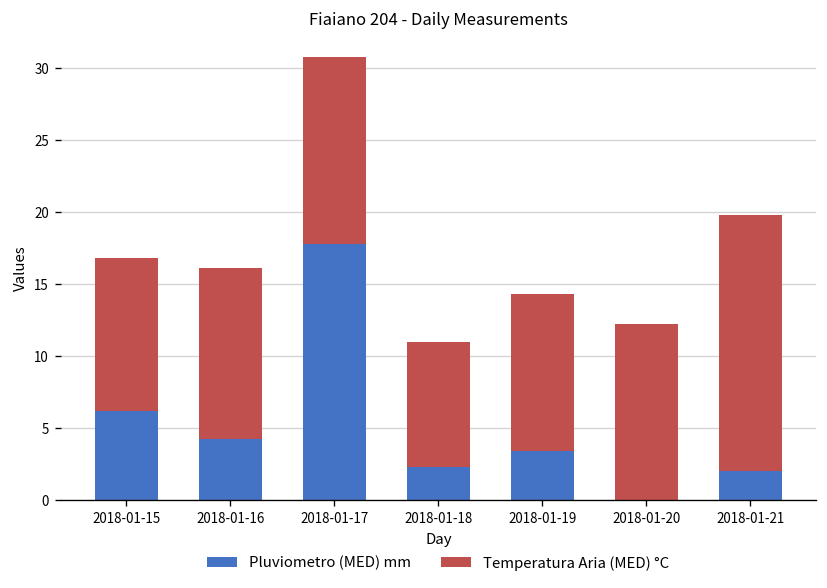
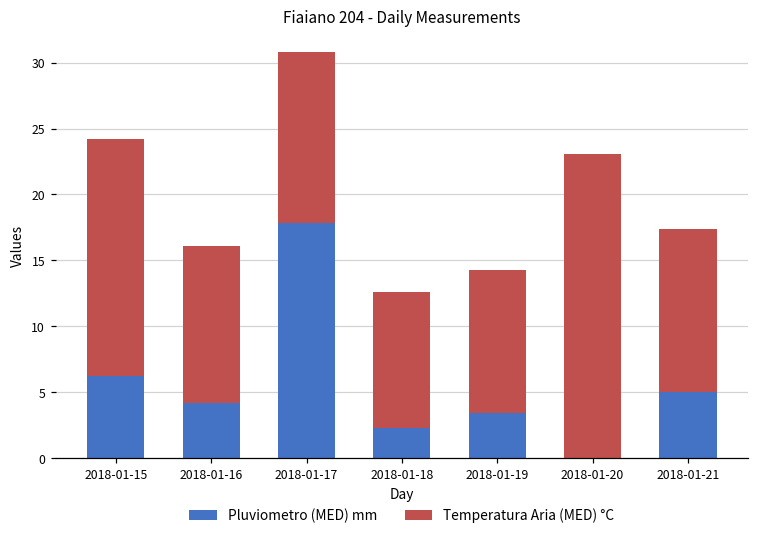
  {
    "Pluviometro (MED) mm": {
      "2018-01-15": 6,
      "2018-01-16": 4,
      "2018-01-17": 18,
      "2018-01-18": 2.3,
      "2018-01-19": 3.4,
      "2018-01-20": 0,
-     "2018-01-21": 2
+     "2018-01-21": 5
    },
    "Temperatura Aria (MED) °C": {
-     "2018-01-15": 10.6,
+     "2018-01-15": 18.0,
      "2018-01-16": 11.9,
      "2018-01-17": 13.0,
-     "2018-01-18": 8.7,
+     "2018-01-18": 10.3,
      "2018-01-19": 10.9,
-     "2018-01-20": 12.2,
-     "2018-01-21": 17.8
+     "2018-01-20": 23.1,
+     "2018-01-21": 12.4
    }
  }
